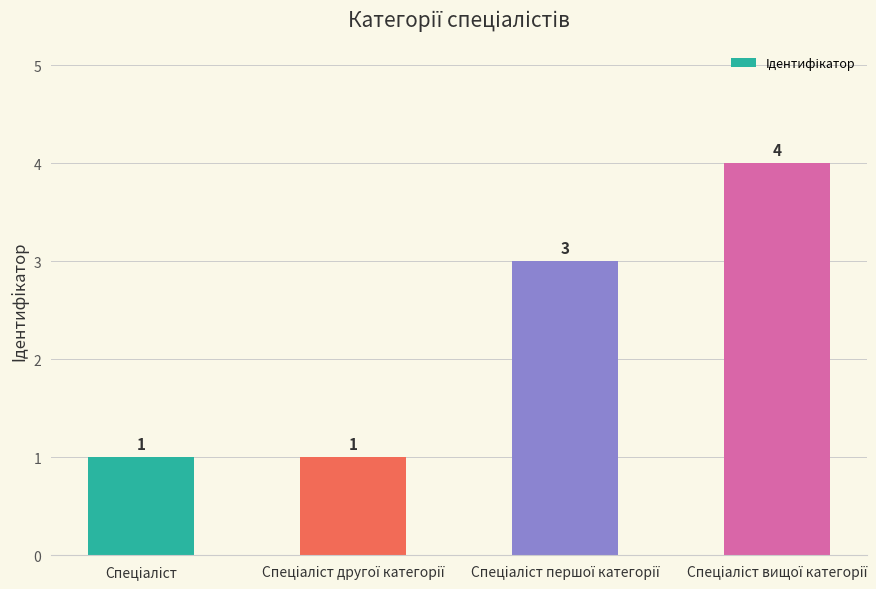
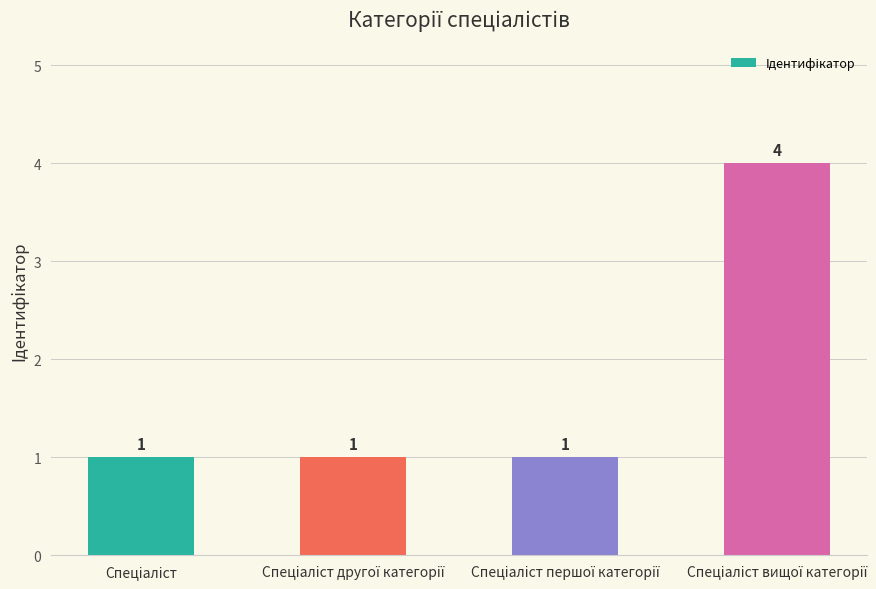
  {
    "Спеціаліст": 1,
    "Спеціаліст другої категорії": 1,
-   "Спеціаліст першої категорії": 3,
+   "Спеціаліст першої категорії": 1,
    "Спеціаліст вищої категорії": 4
  }
